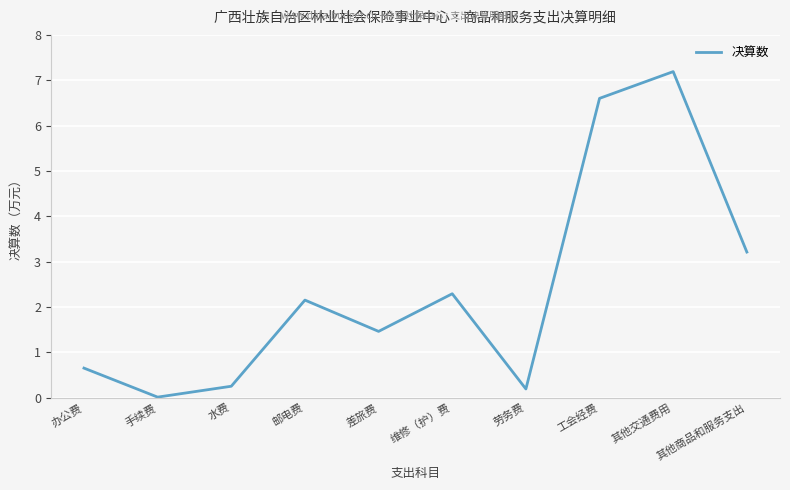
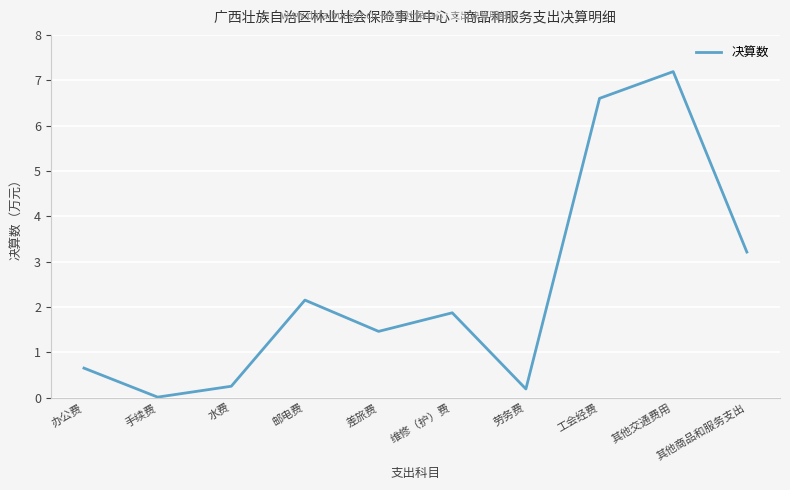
  {
    "办公费": 0.7,
    "手续费": 0.0,
    "水费": 0.3,
    "邮电费": 2.2,
    "差旅费": 1.5,
-   "维修（护）费": 2.3,
+   "维修（护）费": 1.9,
    "劳务费": 0.2,
    "工会经费": 6.6,
    "其他交通费用": 7.2,
    "其他商品和服务支出": 3.2
  }
